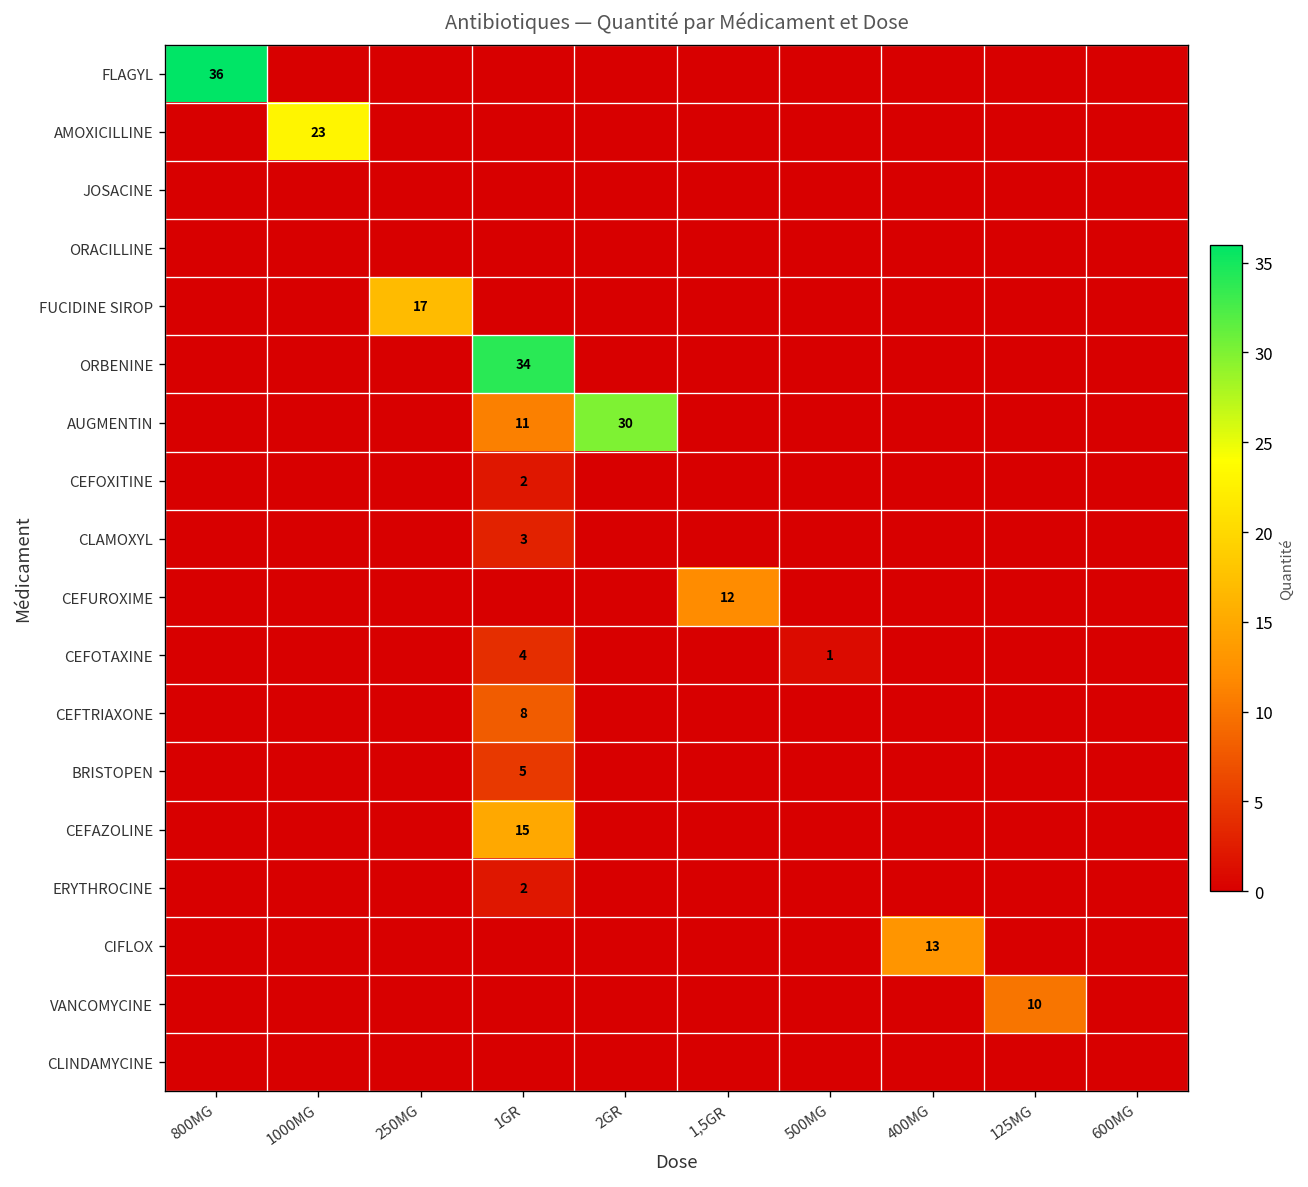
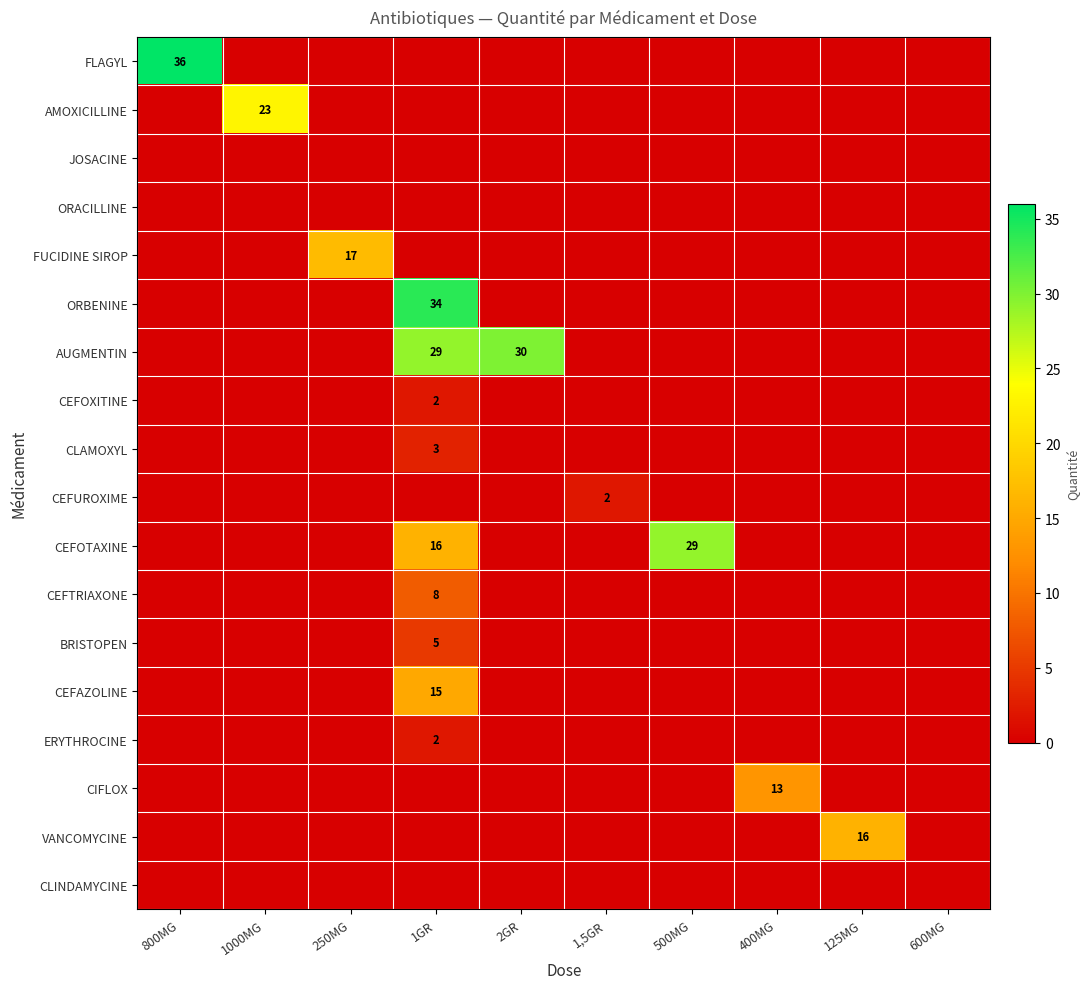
  {
    "FLAGYL": {
      "800MG": 36
    },
    "AMOXICILLINE": {
      "1000MG": 23
    },
    "FUCIDINE SIROP": {
      "250MG": 17
    },
    "ORBENINE": {
      "1GR": 34
    },
    "AUGMENTIN": {
-     "1GR": 11,
+     "1GR": 29,
      "2GR": 30
    },
    "CEFOXITINE": {
      "1GR": 2
    },
    "CLAMOXYL": {
      "1GR": 3
    },
    "CEFUROXIME": {
-     "1,5GR": 12
+     "1,5GR": 2
    },
    "CEFOTAXINE": {
-     "1GR": 4,
-     "500MG": 1
+     "1GR": 16,
+     "500MG": 29
    },
    "CEFTRIAXONE": {
      "1GR": 8
    },
    "BRISTOPEN": {
      "1GR": 5
    },
    "CEFAZOLINE": {
      "1GR": 15
    },
    "ERYTHROCINE": {
      "1GR": 2
    },
    "CIFLOX": {
      "400MG": 13
    },
    "VANCOMYCINE": {
-     "125MG": 10
+     "125MG": 16
    }
  }
